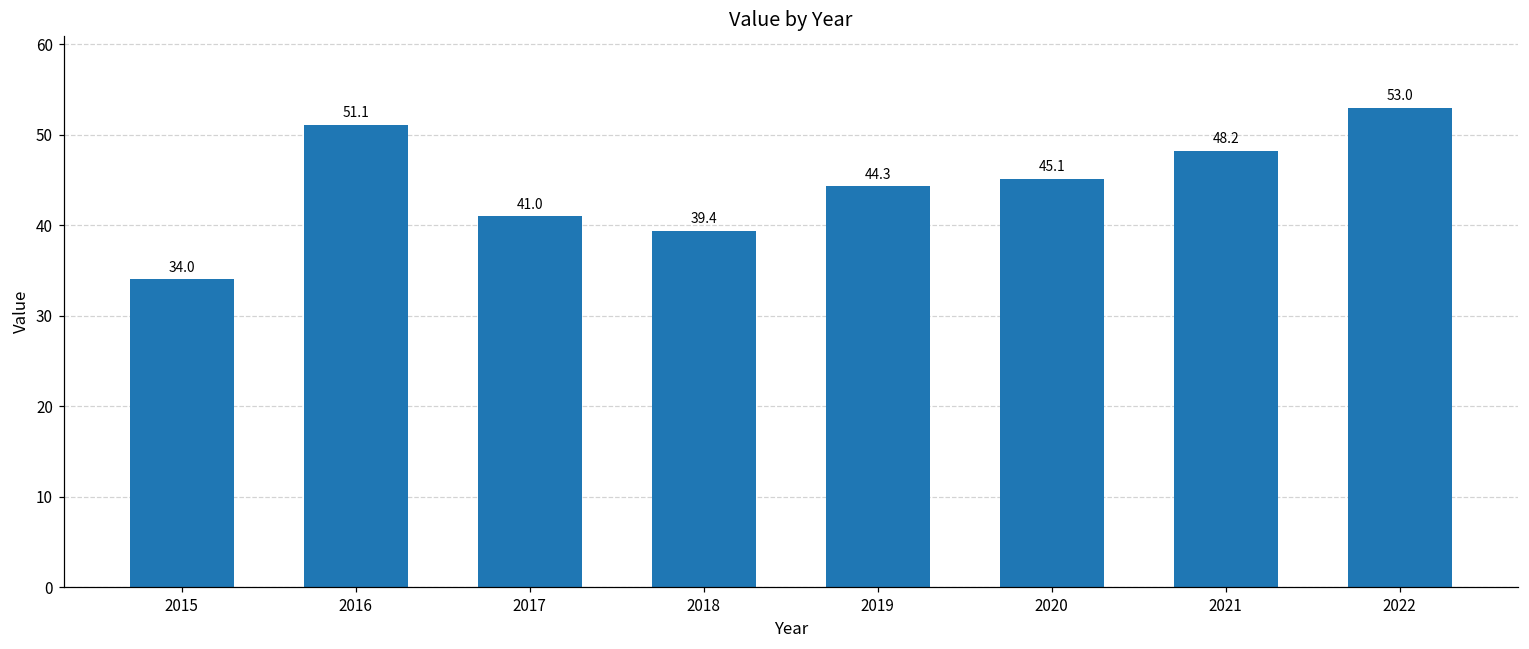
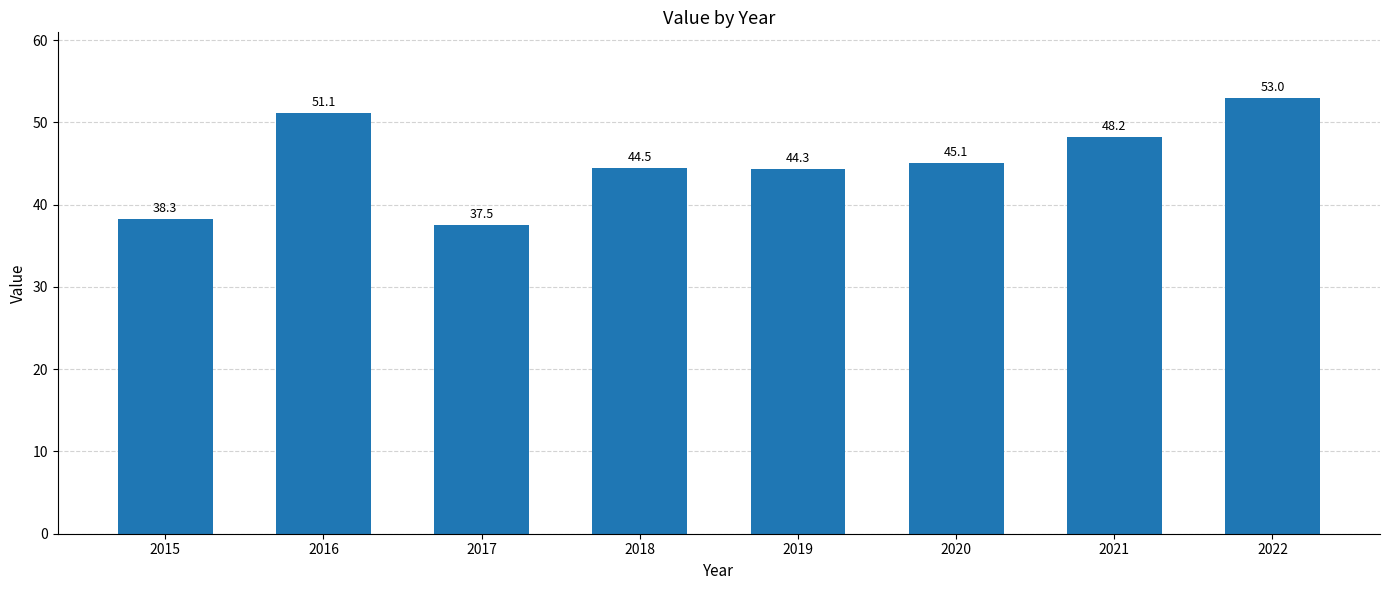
  {
-   "2015": 34.0,
+   "2015": 38.3,
    "2016": 51.1,
-   "2017": 41.0,
-   "2018": 39.4,
+   "2017": 37.5,
+   "2018": 44.5,
    "2019": 44.3,
    "2020": 45.1,
    "2021": 48.2,
    "2022": 53.0
  }
